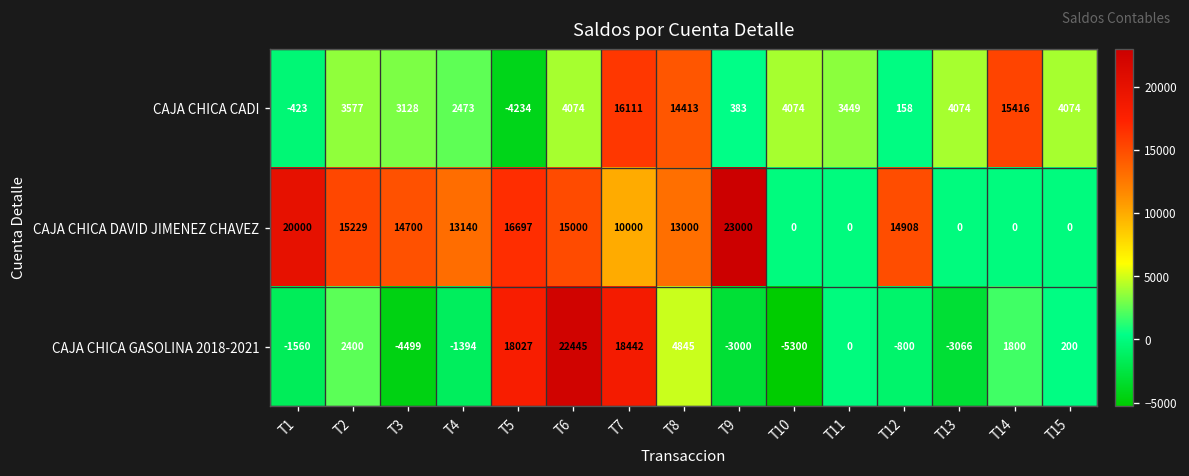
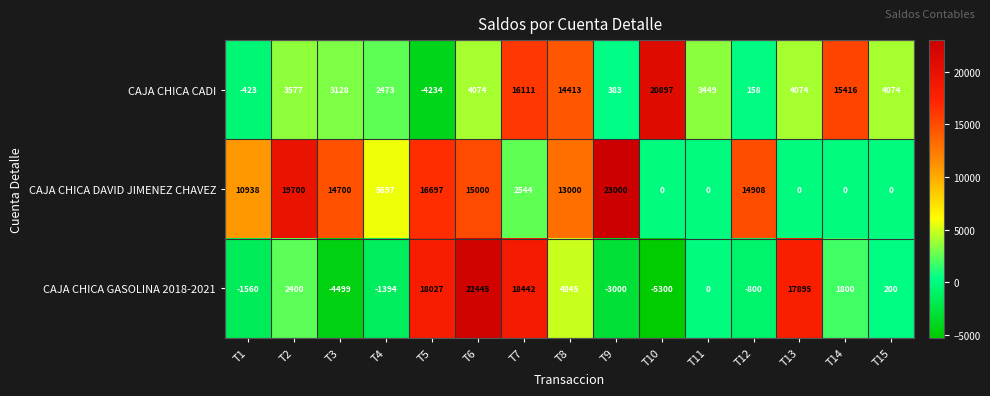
  {
    "CAJA CHICA CADI": {
      "T1": -423,
      "T2": 3577,
      "T3": 3128,
      "T4": 2473,
      "T5": -4234,
      "T6": 4074,
      "T7": 16111,
      "T8": 14413,
      "T9": 383,
-     "T10": 4074,
+     "T10": 20897,
      "T11": 3449,
      "T12": 158,
      "T13": 4074,
      "T14": 15416,
      "T15": 4074
    },
    "CAJA CHICA DAVID JIMENEZ CHAVEZ": {
-     "T1": 20000,
-     "T2": 15229,
+     "T1": 10938,
+     "T2": 19700,
      "T3": 14700,
-     "T4": 13140,
+     "T4": 5697,
      "T5": 16697,
      "T6": 15000,
-     "T7": 10000,
+     "T7": 2544,
      "T8": 13000,
      "T9": 23000,
      "T10": 0,
      "T11": 0,
      "T12": 14908,
      "T13": 0,
      "T14": 0,
      "T15": 0
    },
    "CAJA CHICA GASOLINA 2018-2021": {
      "T1": -1560,
      "T2": 2400,
      "T3": -4499,
      "T4": -1394,
      "T5": 18027,
      "T6": 22445,
      "T7": 18442,
      "T8": 4845,
      "T9": -3000,
      "T10": -5300,
      "T11": 0,
      "T12": -800,
-     "T13": -3066,
+     "T13": 17895,
      "T14": 1800,
      "T15": 200
    }
  }
